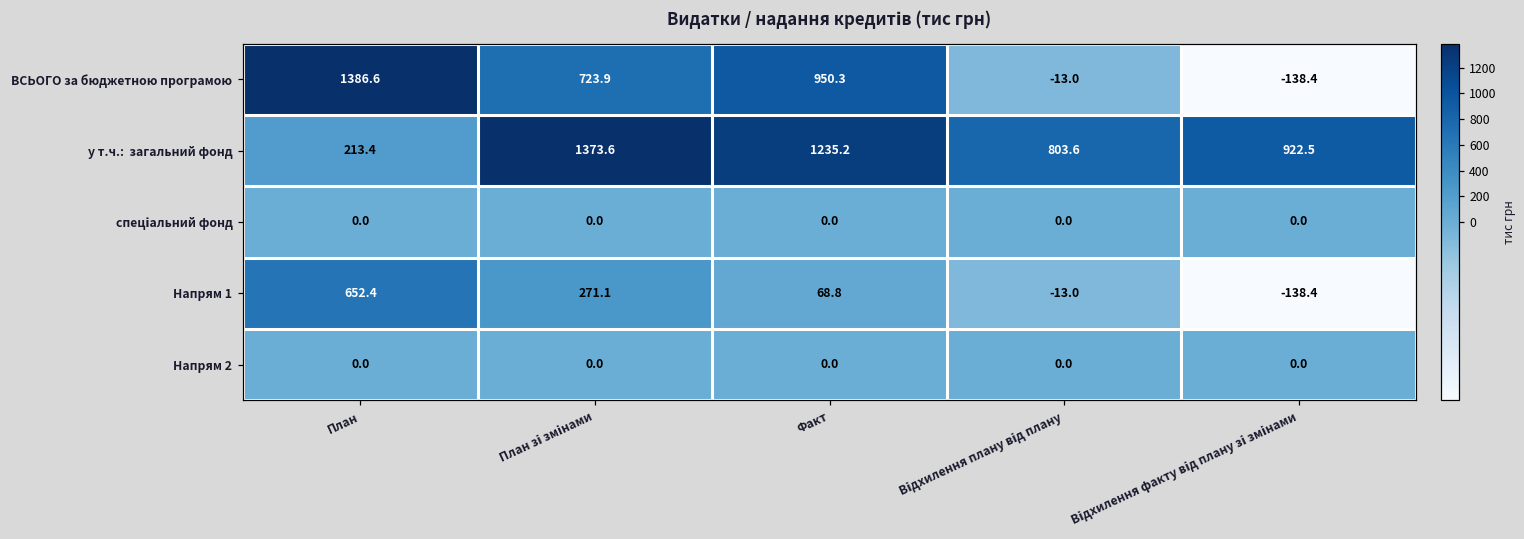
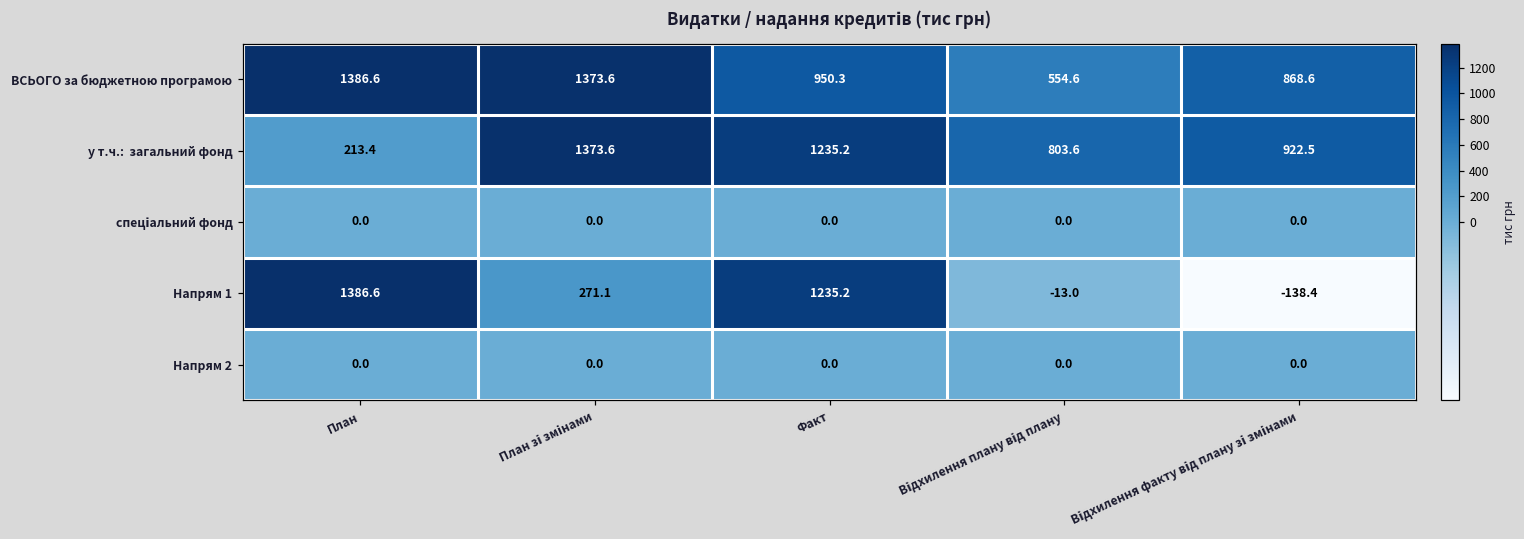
  {
    "ВСЬОГО за бюджетною програмою": {
      "План": 1386.6,
-     "План зі змінами": 723.9,
+     "План зі змінами": 1373.6,
      "Факт": 950.3,
-     "Відхилення плану від плану": -13.0,
-     "Відхилення факту від плану зі змінами": -138.4
+     "Відхилення плану від плану": 554.6,
+     "Відхилення факту від плану зі змінами": 868.6
    },
    "у т.ч.: загальний фонд": {
      "План": 213.4,
      "План зі змінами": 1373.6,
      "Факт": 1235.2,
      "Відхилення плану від плану": 803.6,
      "Відхилення факту від плану зі змінами": 922.5
    },
    "спеціальний фонд": {
      "План": 0.0,
      "План зі змінами": 0.0,
      "Факт": 0.0,
      "Відхилення плану від плану": 0.0,
      "Відхилення факту від плану зі змінами": 0.0
    },
    "Напрям 1": {
-     "План": 652.4,
+     "План": 1386.6,
      "План зі змінами": 271.1,
-     "Факт": 68.8,
+     "Факт": 1235.2,
      "Відхилення плану від плану": -13.0,
      "Відхилення факту від плану зі змінами": -138.4
    },
    "Напрям 2": {
      "План": 0.0,
      "План зі змінами": 0.0,
      "Факт": 0.0,
      "Відхилення плану від плану": 0.0,
      "Відхилення факту від плану зі змінами": 0.0
    }
  }
